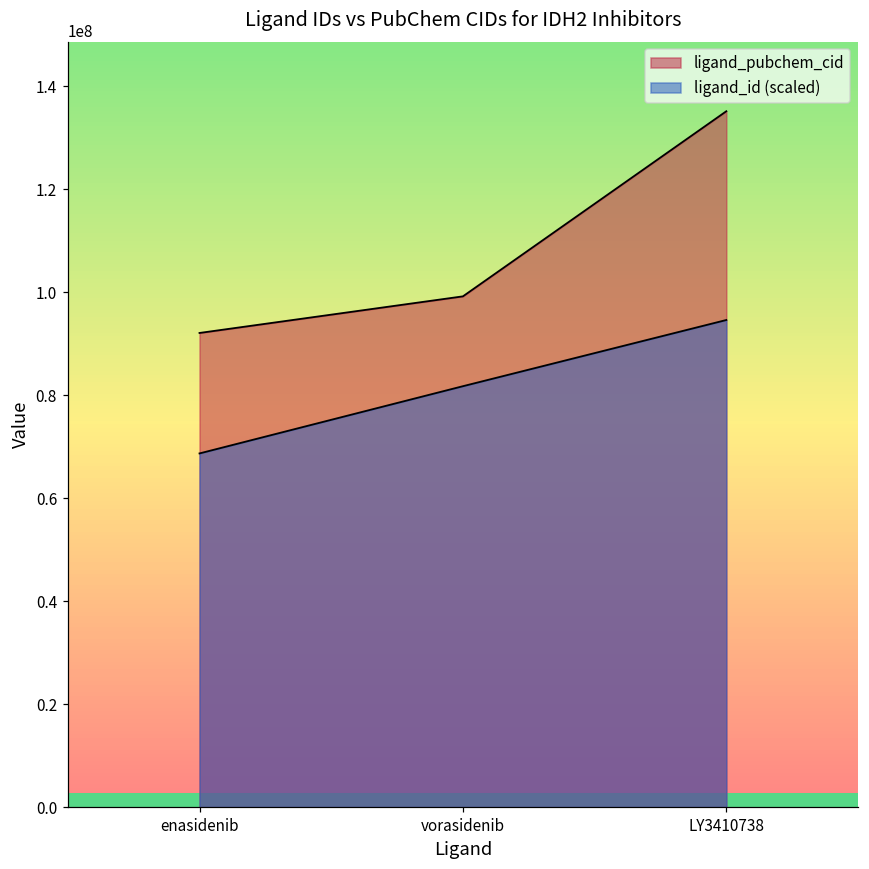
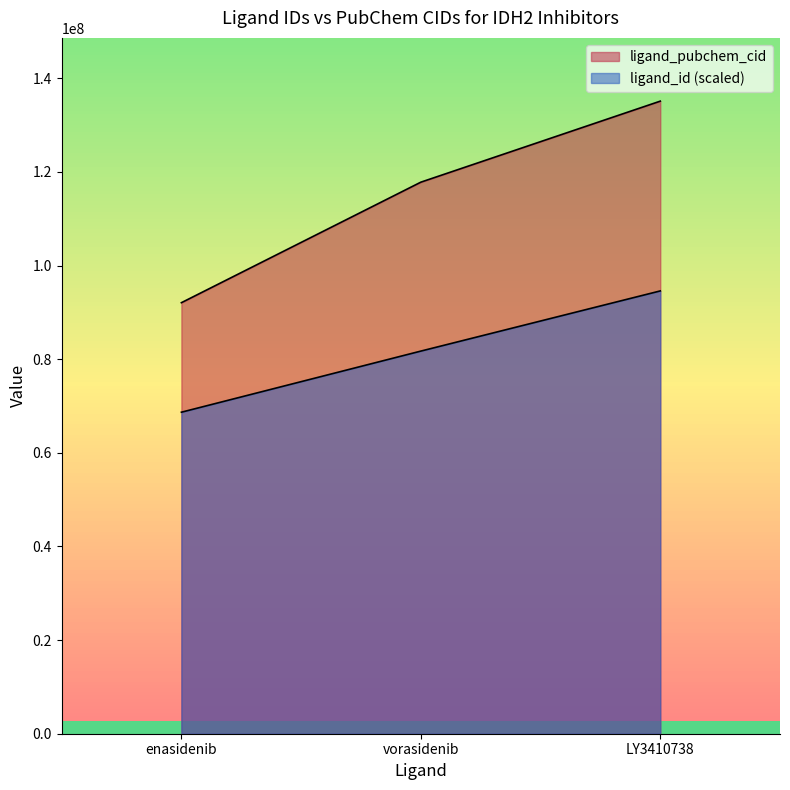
  {
    "ligand_pubchem_cid": {
      "enasidenib": 92000000,
-     "vorasidenib": 99000000,
+     "vorasidenib": 118000000,
      "LY3410738": 135000000
    },
    "ligand_id (scaled)": {
      "enasidenib": 69000000,
      "vorasidenib": 82000000,
      "LY3410738": 95000000
    }
  }
